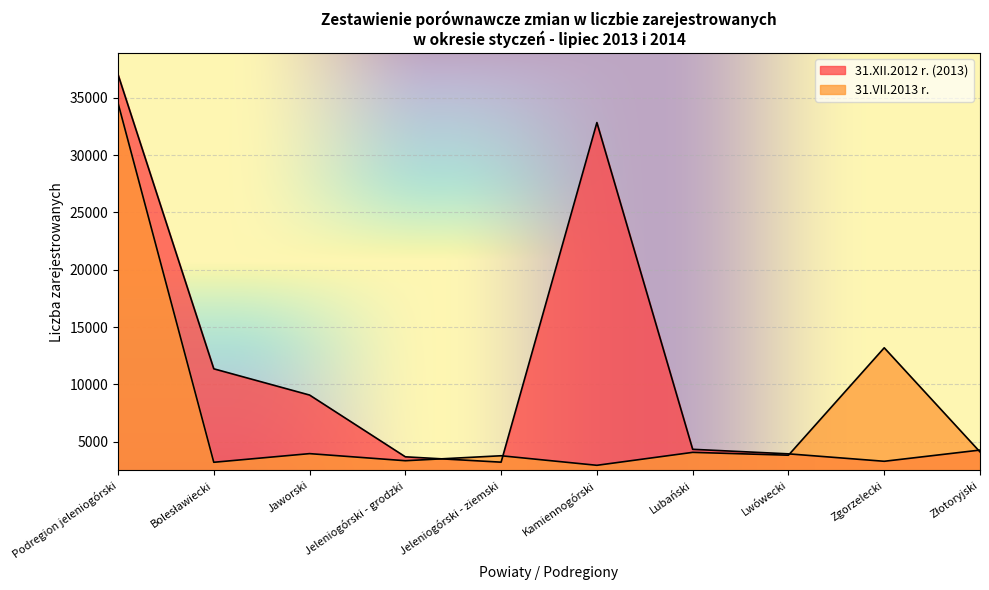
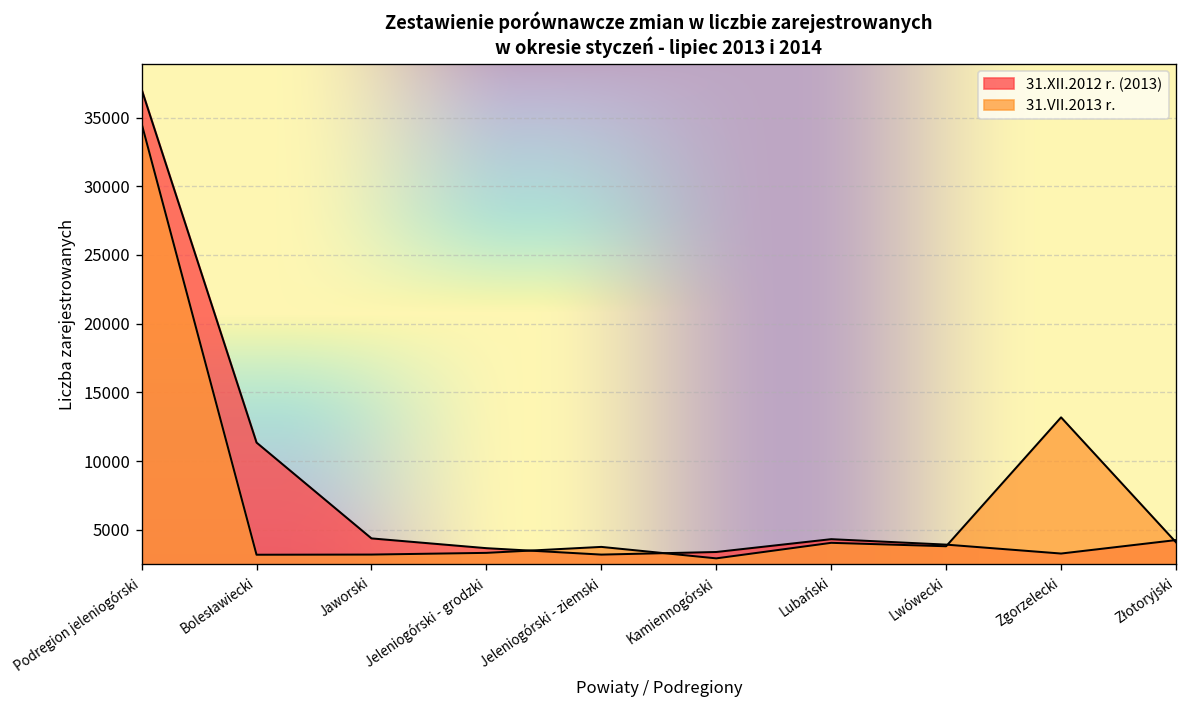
  {
    "31.XII.2012 r. (2013)": {
      "Podregion jeleniogórski": 37000,
      "Bolesławiecki": 11400,
-     "Jaworski": 9100,
+     "Jaworski": 4400,
      "Jeleniogórski - grodzki": 3700,
      "Jeleniogórski - ziemski": 3200,
-     "Kamiennogórski": 32900,
+     "Kamiennogórski": 3400,
      "Lubański": 4300,
      "Zgorzelecki": 3300
    },
    "31.VII.2013 r.": {
      "Podregion jeleniogórski": 34600,
      "Bolesławiecki": 3200,
-     "Jaworski": 4000,
+     "Jaworski": 3200,
      "Jeleniogórski - grodzki": 3300,
      "Jeleniogórski - ziemski": 3800,
      "Kamiennogórski": 2900,
      "Lubański": 4100,
      "Zgorzelecki": 13200
    }
  }
